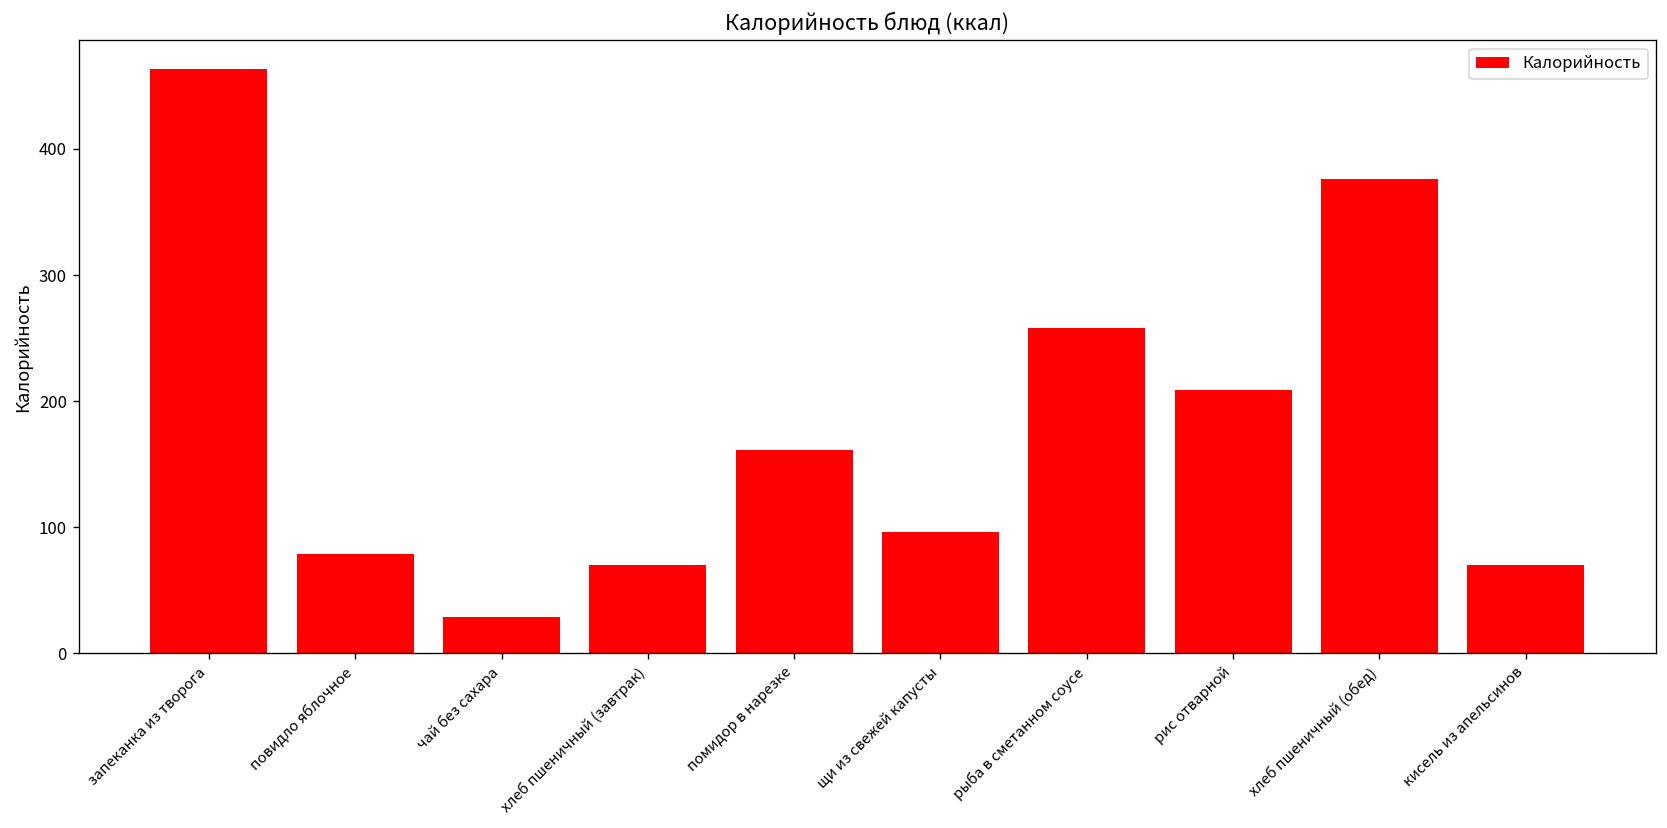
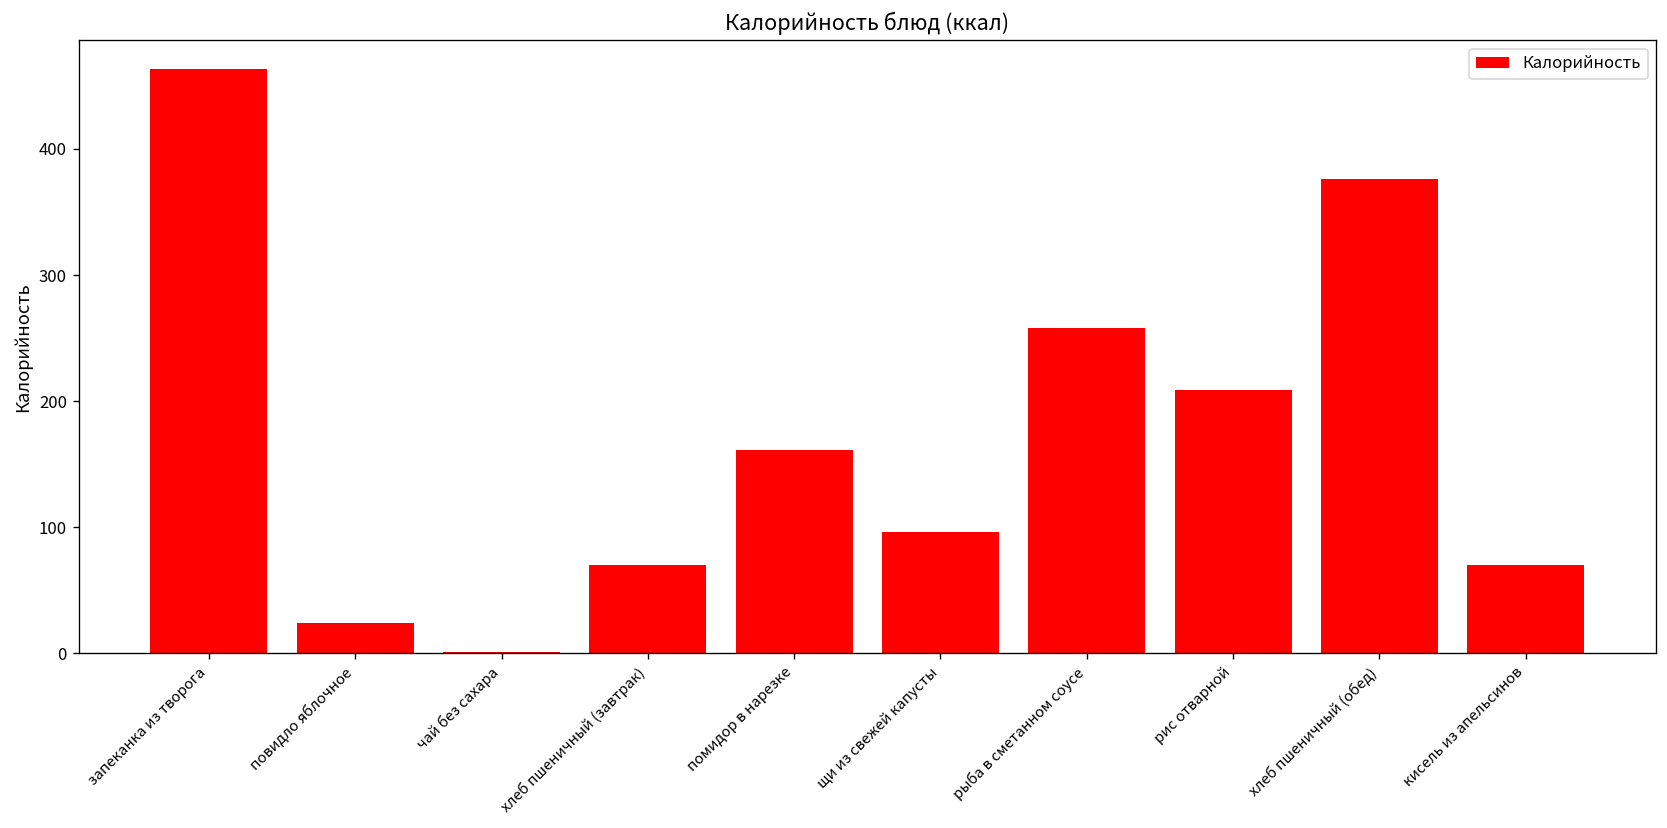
  {
    "запеканка из творога": 463,
-   "повидло яблочное": 79,
-   "чай без сахара": 29,
+   "повидло яблочное": 24,
+   "чай без сахара": 1,
    "хлеб пшеничный (завтрак)": 70,
    "помидор в нарезке": 161,
    "щи из свежей капусты": 96,
    "рыба в сметанном соусе": 258,
    "рис отварной": 209,
    "хлеб пшеничный (обед)": 376,
    "кисель из апельсинов": 70
  }
